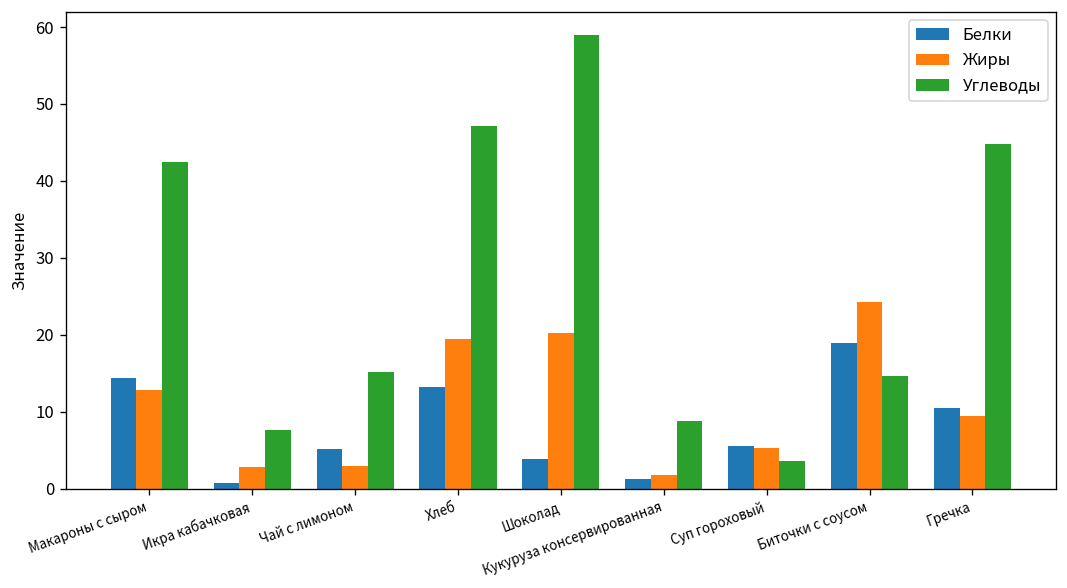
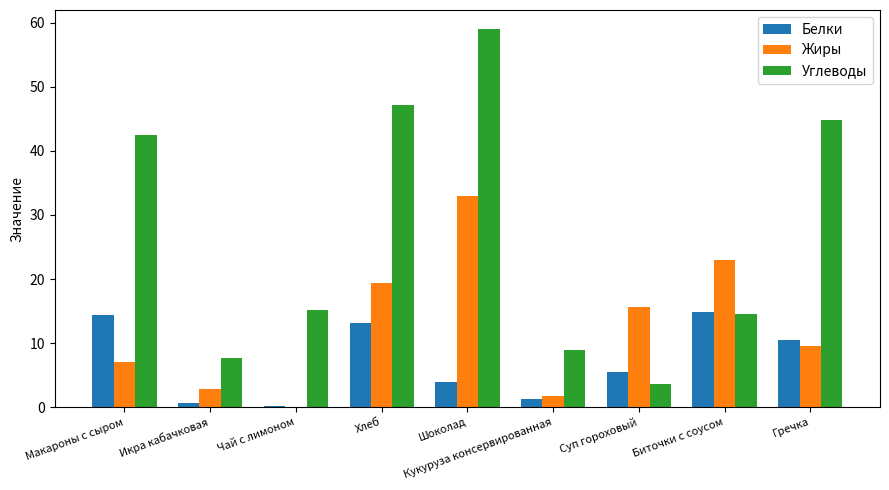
  {
    "Белки": {
      "Макароны с сыром": 14,
      "Икра кабачковая": 1,
-     "Чай с лимоном": 5,
+     "Чай с лимоном": 0,
      "Хлеб": 13,
      "Шоколад": 4,
      "Кукуруза консервированная": 1,
      "Суп гороховый": 6,
-     "Биточки с соусом": 19,
+     "Биточки с соусом": 15,
      "Гречка": 10
    },
    "Жиры": {
-     "Макароны с сыром": 13,
+     "Макароны с сыром": 7,
      "Икра кабачковая": 3,
-     "Чай с лимоном": 3,
+     "Чай с лимоном": 0,
      "Хлеб": 19,
-     "Шоколад": 20,
+     "Шоколад": 33,
      "Кукуруза консервированная": 2,
-     "Суп гороховый": 5,
-     "Биточки с соусом": 24,
+     "Суп гороховый": 16,
+     "Биточки с соусом": 23,
      "Гречка": 10
    },
    "Углеводы": {
      "Макароны с сыром": 42,
      "Икра кабачковая": 8,
      "Чай с лимоном": 15,
      "Хлеб": 47,
      "Шоколад": 59,
      "Кукуруза консервированная": 9,
      "Суп гороховый": 4,
      "Биточки с соусом": 15,
      "Гречка": 45
    }
  }
